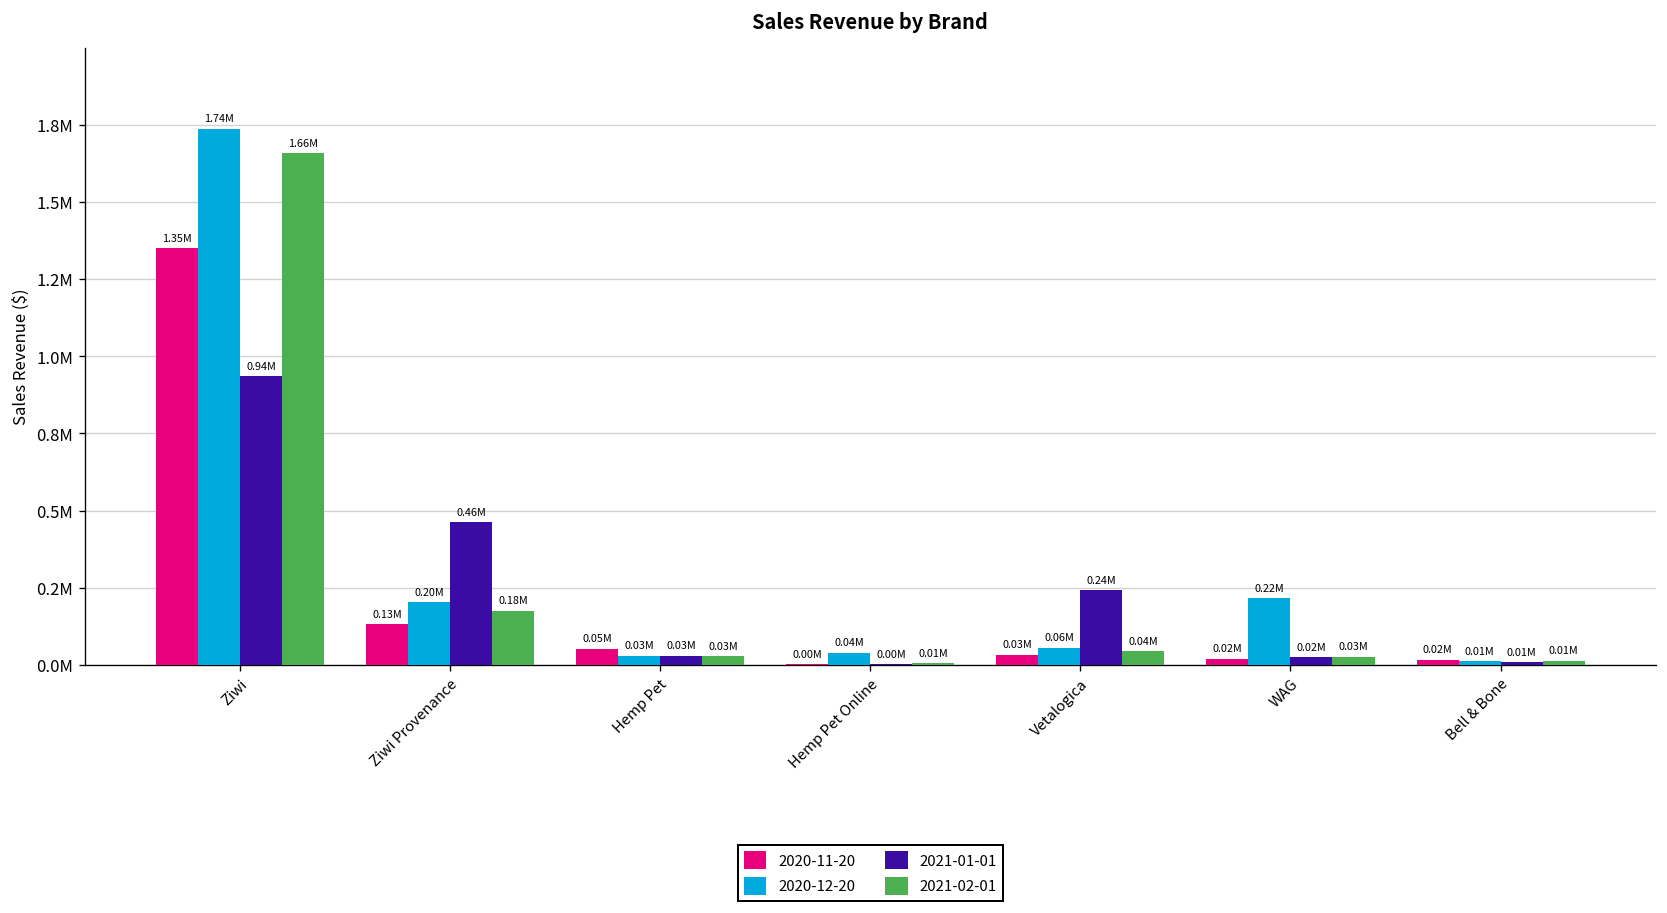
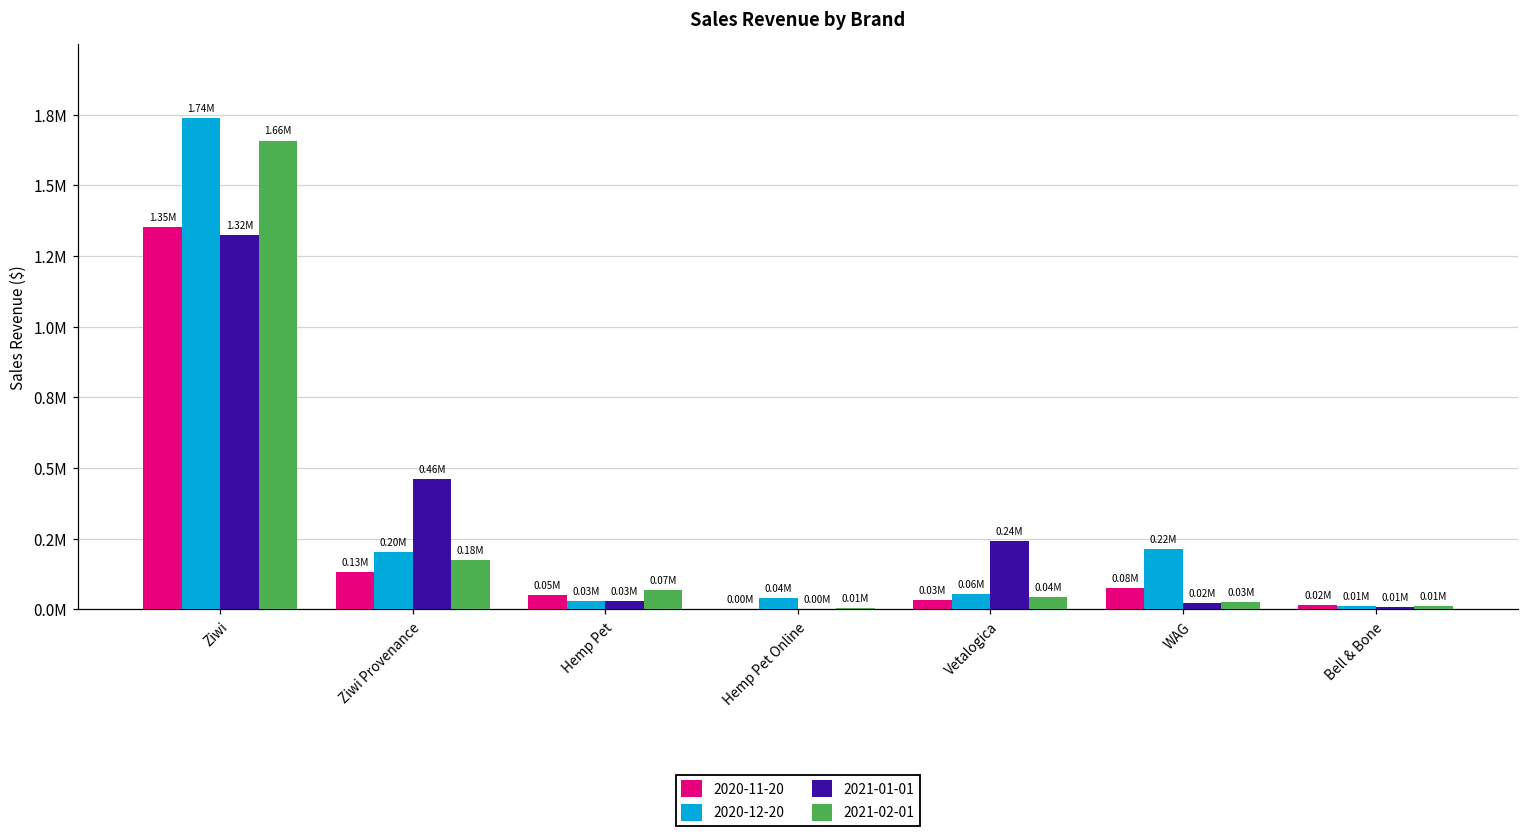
  {
    "2020-11-20": {
      "Ziwi": "1.35M",
      "Ziwi Provenance": "0.13M",
      "Hemp Pet": "0.05M",
      "Vetalogica": "0.03M",
-     "WAG": "0.02M",
+     "WAG": "0.08M",
      "Bell & Bone": "0.02M"
    },
    "2020-12-20": {
      "Ziwi": "1.74M",
      "Ziwi Provenance": "0.20M",
      "Hemp Pet": "0.03M",
      "Hemp Pet Online": "0.04M",
      "Vetalogica": "0.06M",
      "WAG": "0.22M",
      "Bell & Bone": "0.01M"
    },
    "2021-01-01": {
-     "Ziwi": "0.94M",
+     "Ziwi": "1.32M",
      "Ziwi Provenance": "0.46M",
      "Hemp Pet": "0.03M",
      "Vetalogica": "0.24M",
      "WAG": "0.02M",
      "Bell & Bone": "0.01M"
    },
    "2021-02-01": {
      "Ziwi": "1.66M",
      "Ziwi Provenance": "0.18M",
-     "Hemp Pet": "0.03M",
+     "Hemp Pet": "0.07M",
      "Hemp Pet Online": "0.01M",
      "Vetalogica": "0.04M",
      "WAG": "0.03M",
      "Bell & Bone": "0.01M"
    }
  }
